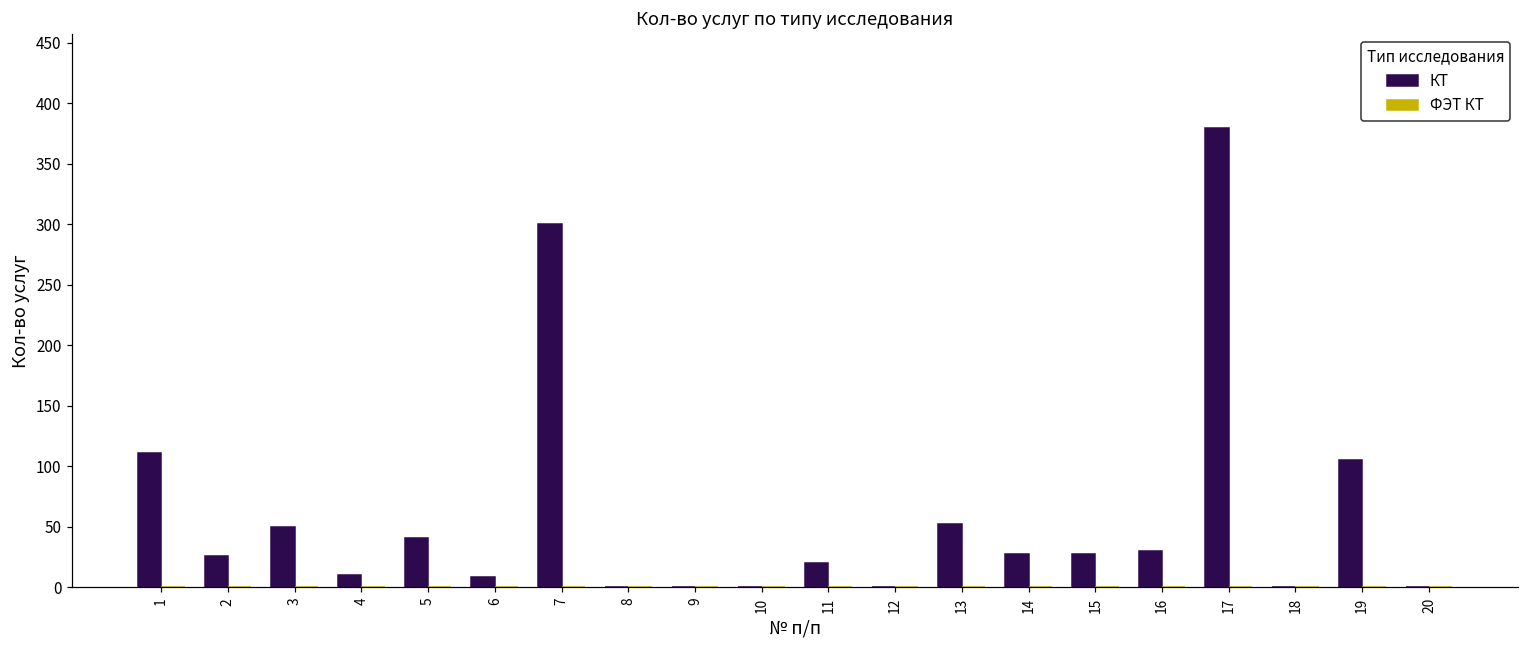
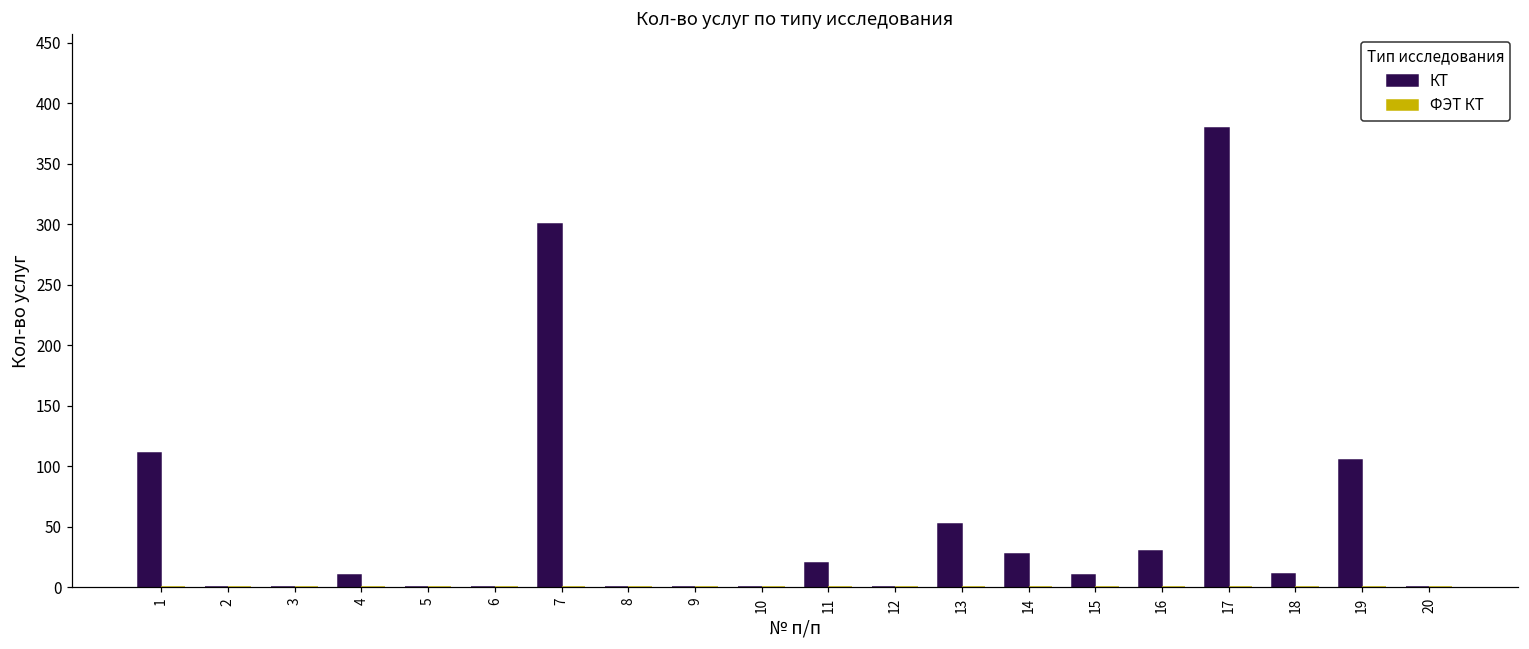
  {
    "КТ": {
      "1": 111,
-     "2": 26,
-     "3": 50,
+     "2": 0,
+     "3": 0,
      "4": 10,
-     "5": 41,
-     "6": 8,
+     "5": 0,
+     "6": 0,
      "7": 300,
      "8": 0,
      "9": 0,
      "10": 0,
      "11": 20,
      "12": 0,
      "13": 52,
      "14": 27,
-     "15": 27,
+     "15": 10,
      "16": 30,
      "17": 380,
-     "18": 0,
+     "18": 11,
      "19": 105,
      "20": 0
    },
    "ФЭТ КТ": {
      "1": 0,
      "2": 0,
      "3": 0,
      "4": 0,
      "5": 0,
      "6": 0,
      "7": 0,
      "8": 0,
      "9": 0,
      "10": 0,
      "11": 0,
      "12": 0,
      "13": 0,
      "14": 0,
      "15": 0,
      "16": 0,
      "17": 0,
      "18": 0,
      "19": 0,
      "20": 0
    }
  }
